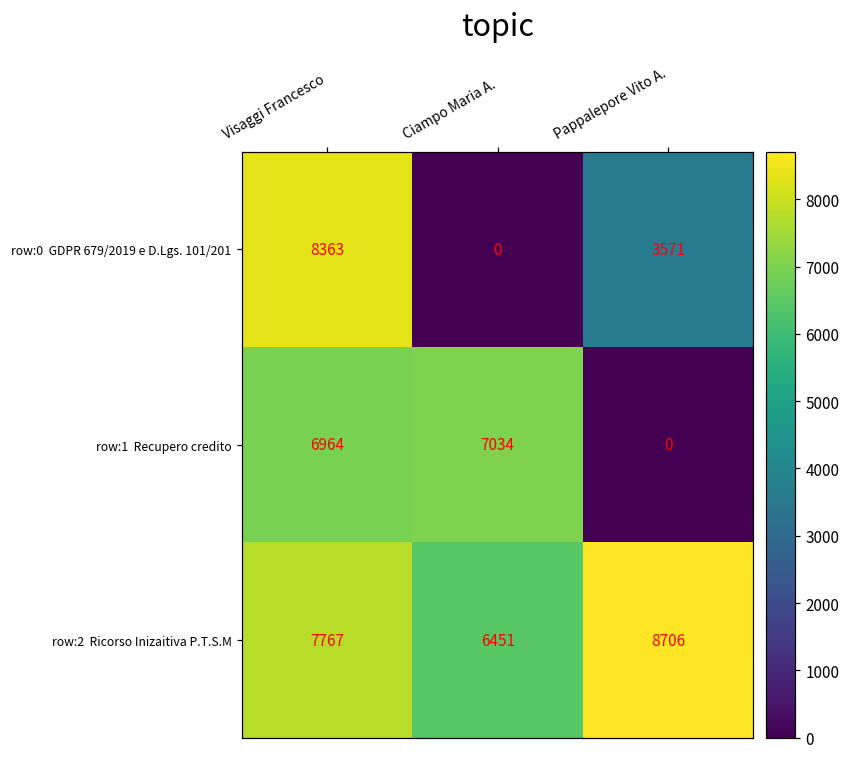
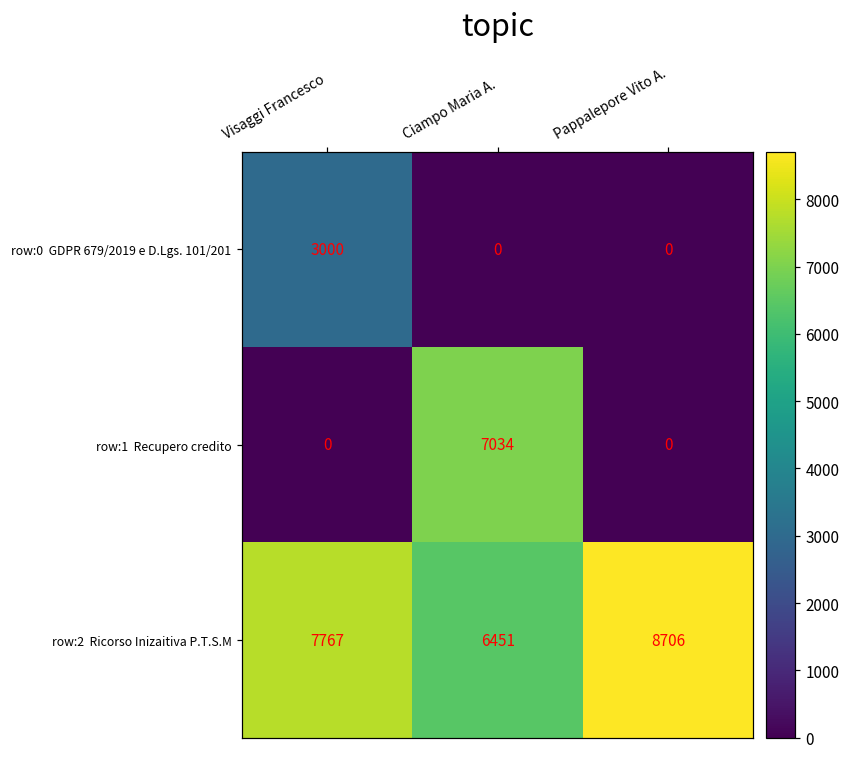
  {
    "row:0 GDPR 679/2019 e D.Lgs. 101/201": {
-     "Visaggi Francesco": 8363,
+     "Visaggi Francesco": 3000,
      "Ciampo Maria A.": 0,
-     "Pappalepore Vito A.": 3571
+     "Pappalepore Vito A.": 0
    },
    "row:1 Recupero credito": {
-     "Visaggi Francesco": 6964,
+     "Visaggi Francesco": 0,
      "Ciampo Maria A.": 7034,
      "Pappalepore Vito A.": 0
    },
    "row:2 Ricorso Inizaitiva P.T.S.M": {
      "Visaggi Francesco": 7767,
      "Ciampo Maria A.": 6451,
      "Pappalepore Vito A.": 8706
    }
  }
